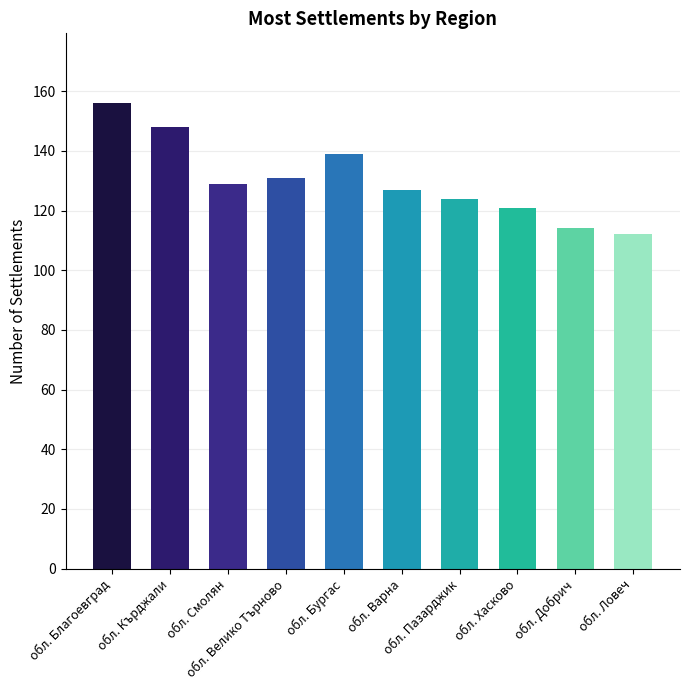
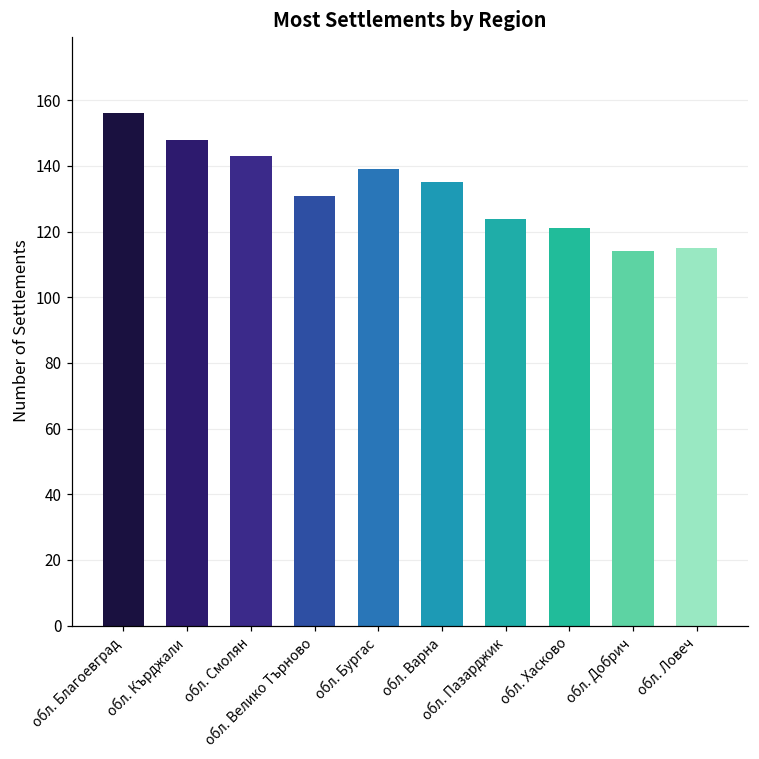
  {
    "обл. Благоевград": 156,
    "обл. Кърджали": 148,
-   "обл. Смолян": 129,
+   "обл. Смолян": 143,
    "обл. Велико Търново": 131,
    "обл. Бургас": 139,
-   "обл. Варна": 127,
+   "обл. Варна": 135,
    "обл. Пазарджик": 124,
    "обл. Хасково": 121,
    "обл. Добрич": 114,
-   "обл. Ловеч": 112
+   "обл. Ловеч": 115
  }
